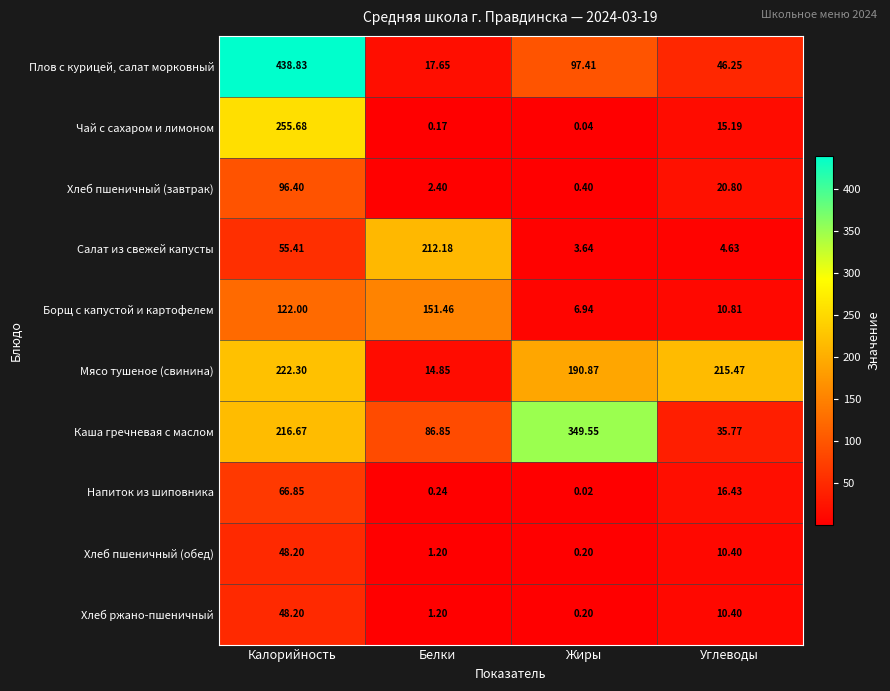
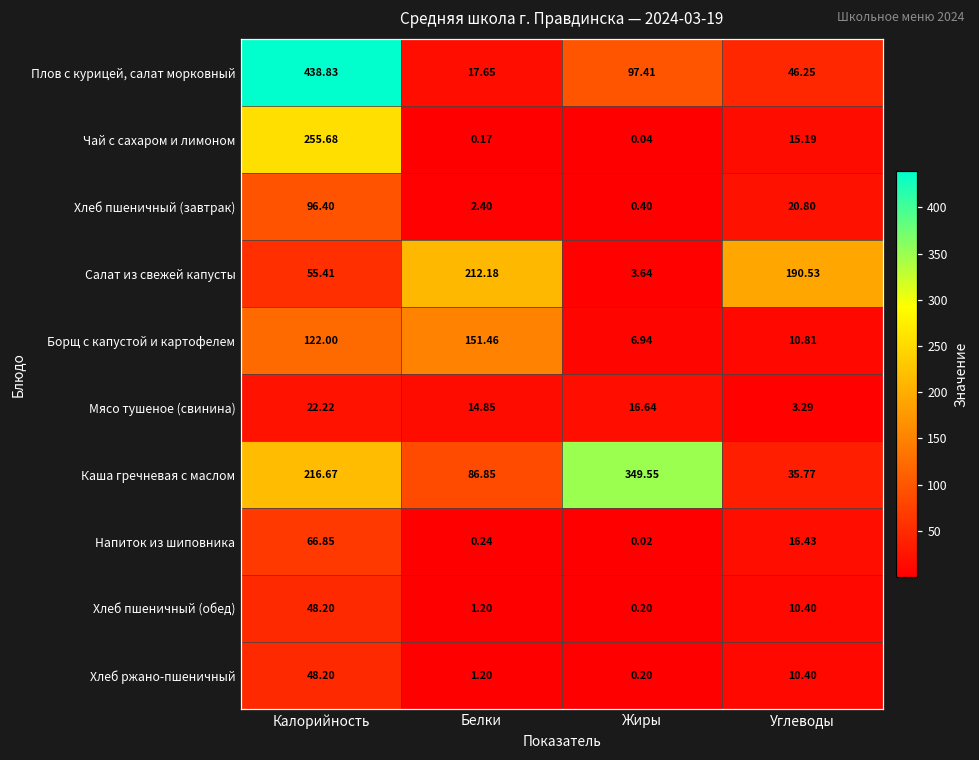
  {
    "Плов с курицей, салат морковный": {
      "Калорийность": 438.83,
      "Белки": 17.65,
      "Жиры": 97.41,
      "Углеводы": 46.25
    },
    "Чай с сахаром и лимоном": {
      "Калорийность": 255.68,
      "Белки": 0.17,
      "Жиры": 0.04,
      "Углеводы": 15.19
    },
    "Хлеб пшеничный (завтрак)": {
      "Калорийность": 96.40,
      "Белки": 2.40,
      "Жиры": 0.40,
      "Углеводы": 20.80
    },
    "Салат из свежей капусты": {
      "Калорийность": 55.41,
      "Белки": 212.18,
      "Жиры": 3.64,
-     "Углеводы": 4.63
+     "Углеводы": 190.53
    },
    "Борщ с капустой и картофелем": {
      "Калорийность": 122.00,
      "Белки": 151.46,
      "Жиры": 6.94,
      "Углеводы": 10.81
    },
    "Мясо тушеное (свинина)": {
-     "Калорийность": 222.30,
+     "Калорийность": 22.22,
      "Белки": 14.85,
-     "Жиры": 190.87,
-     "Углеводы": 215.47
+     "Жиры": 16.64,
+     "Углеводы": 3.29
    },
    "Каша гречневая с маслом": {
      "Калорийность": 216.67,
      "Белки": 86.85,
      "Жиры": 349.55,
      "Углеводы": 35.77
    },
    "Напиток из шиповника": {
      "Калорийность": 66.85,
      "Белки": 0.24,
      "Жиры": 0.02,
      "Углеводы": 16.43
    },
    "Хлеб пшеничный (обед)": {
      "Калорийность": 48.20,
      "Белки": 1.20,
      "Жиры": 0.20,
      "Углеводы": 10.40
    },
    "Хлеб ржано-пшеничный": {
      "Калорийность": 48.20,
      "Белки": 1.20,
      "Жиры": 0.20,
      "Углеводы": 10.40
    }
  }
